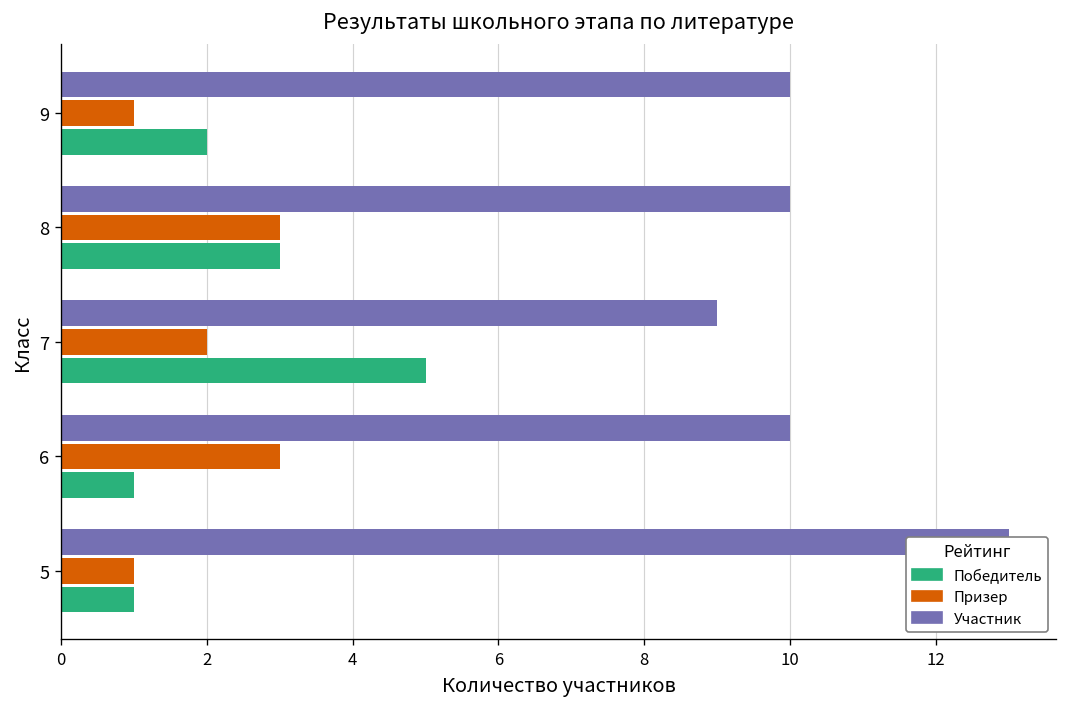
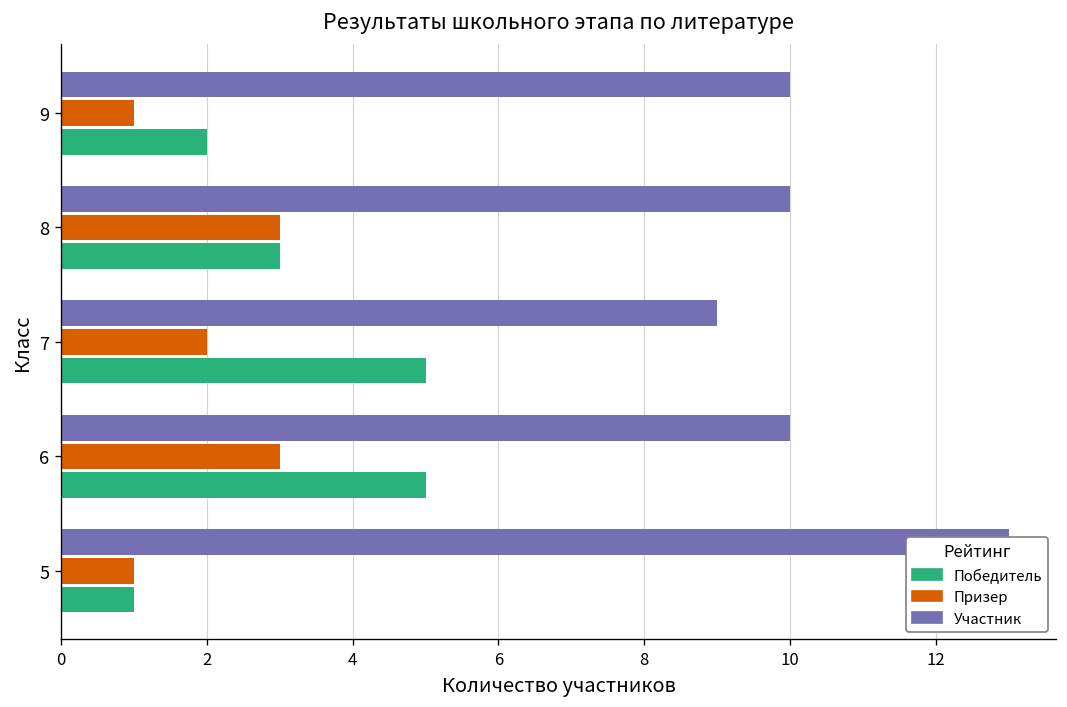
  {
    "Победитель": {
      "9": 2,
      "8": 3,
      "7": 5,
-     "6": 1,
+     "6": 5,
      "5": 1
    },
    "Призер": {
      "9": 1,
      "8": 3,
      "7": 2,
      "6": 3,
      "5": 1
    },
    "Участник": {
      "9": 10,
      "8": 10,
      "7": 9,
      "6": 10
    }
  }
